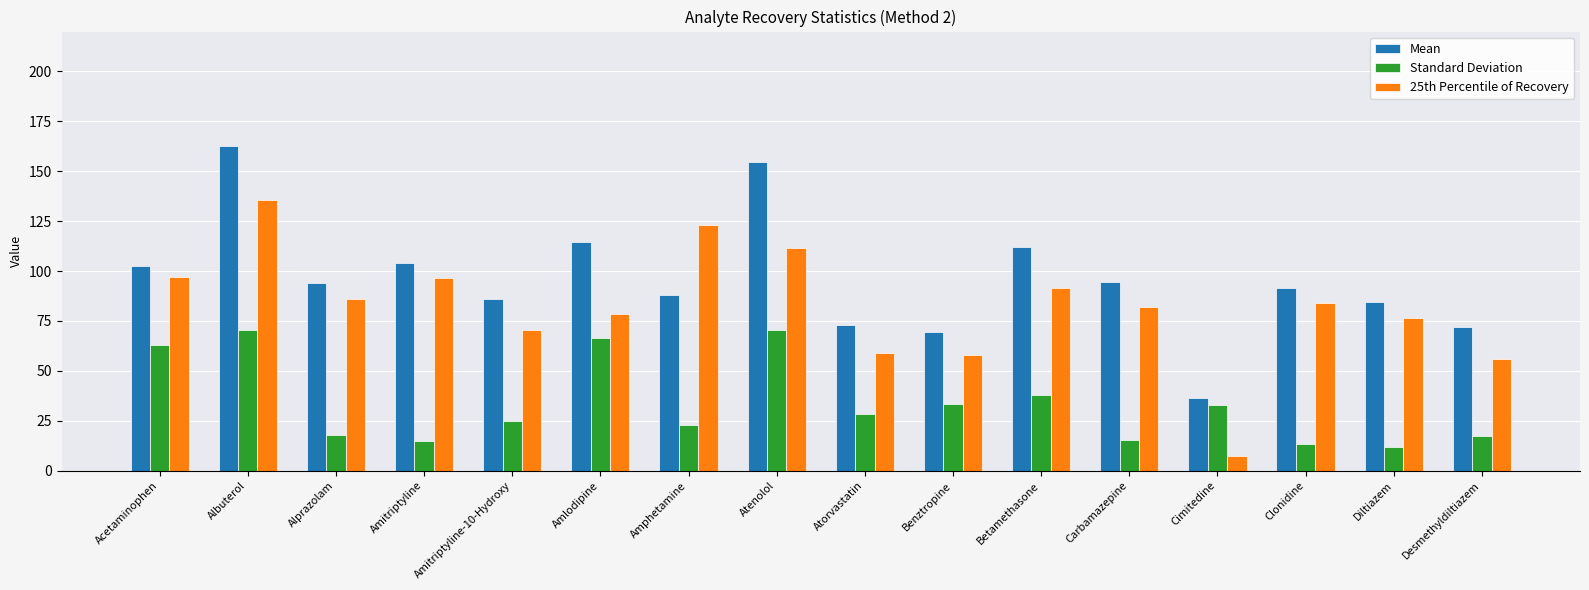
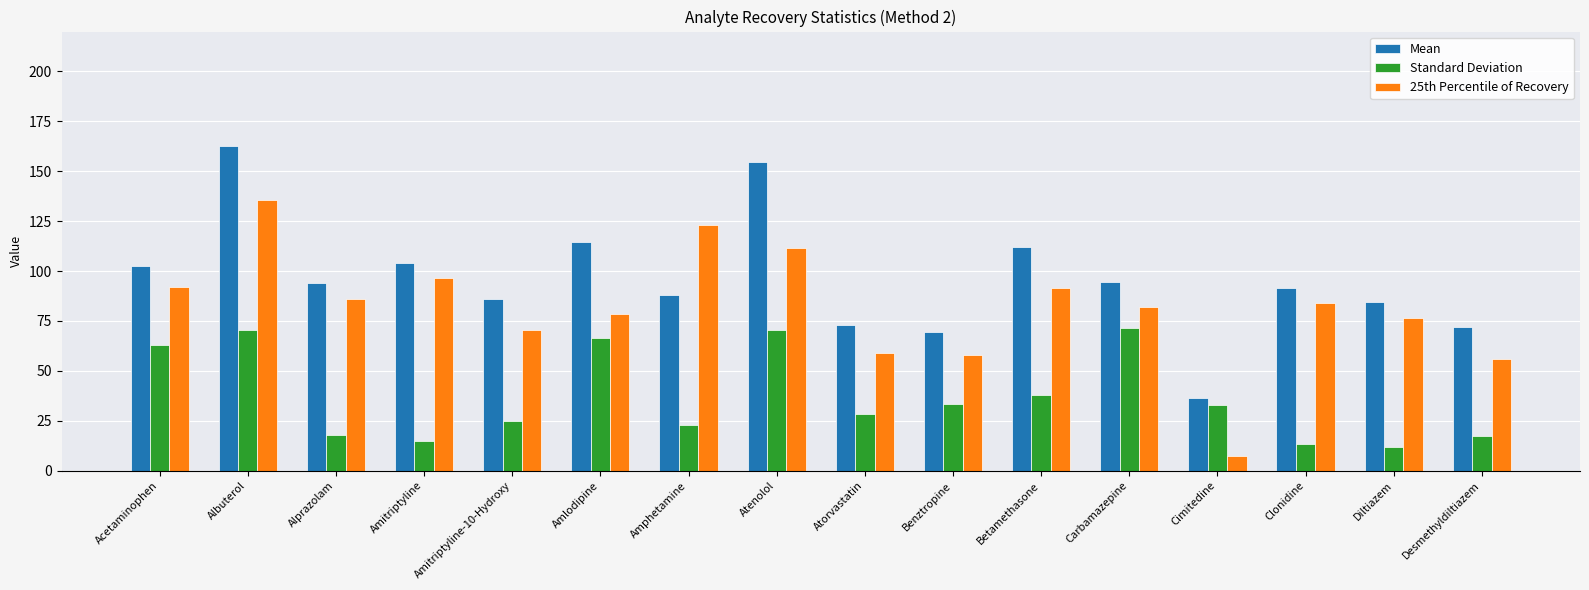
  {
    "Mean": {
      "Acetaminophen": 103,
      "Albuterol": 163,
      "Alprazolam": 94,
      "Amitriptyline": 104,
      "Amitriptyline-10-Hydroxy": 86,
      "Amlodipine": 115,
      "Amphetamine": 88,
      "Atenolol": 155,
      "Atorvastatin": 73,
      "Benztropine": 70,
      "Betamethasone": 112,
      "Carbamazepine": 94,
      "Cimitedine": 37,
      "Clonidine": 92,
      "Diltiazem": 85,
      "Desmethyldiltiazem": 72
    },
    "Standard Deviation": {
      "Acetaminophen": 63,
      "Albuterol": 70,
      "Alprazolam": 18,
      "Amitriptyline": 15,
      "Amitriptyline-10-Hydroxy": 25,
      "Amlodipine": 66,
      "Amphetamine": 23,
      "Atenolol": 70,
      "Atorvastatin": 28,
      "Benztropine": 33,
      "Betamethasone": 38,
-     "Carbamazepine": 16,
+     "Carbamazepine": 72,
      "Cimitedine": 33,
      "Clonidine": 13,
      "Diltiazem": 12,
      "Desmethyldiltiazem": 17
    },
    "25th Percentile of Recovery": {
-     "Acetaminophen": 97,
+     "Acetaminophen": 92,
      "Albuterol": 136,
      "Alprazolam": 86,
      "Amitriptyline": 96,
      "Amitriptyline-10-Hydroxy": 71,
      "Amlodipine": 78,
      "Amphetamine": 123,
      "Atenolol": 112,
      "Atorvastatin": 59,
      "Benztropine": 58,
      "Betamethasone": 91,
      "Carbamazepine": 82,
      "Cimitedine": 7,
      "Clonidine": 84,
      "Diltiazem": 76,
      "Desmethyldiltiazem": 56
    }
  }
